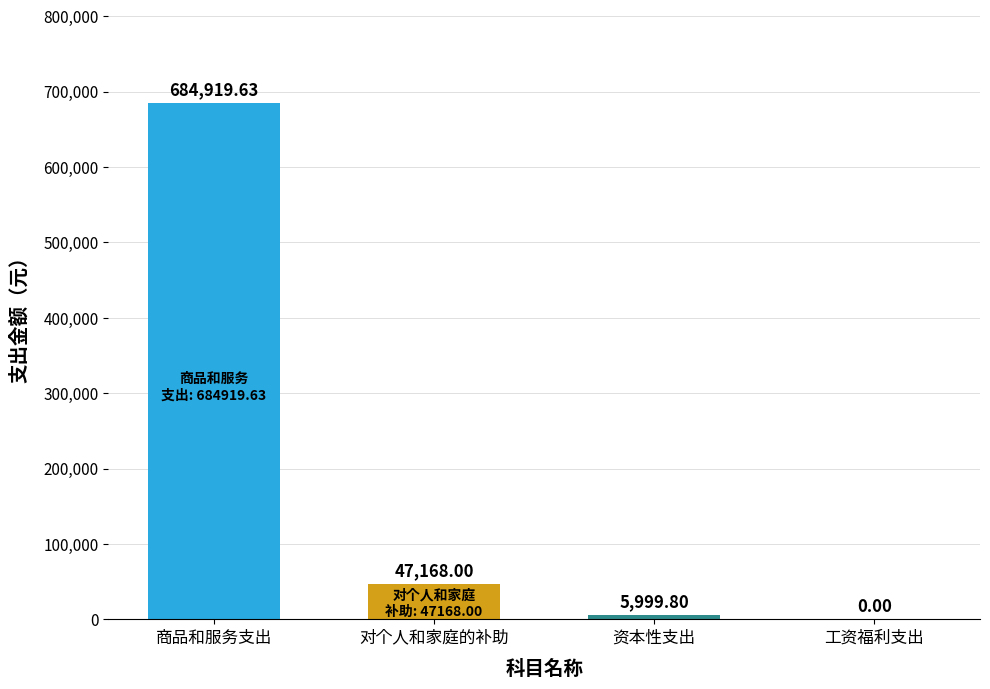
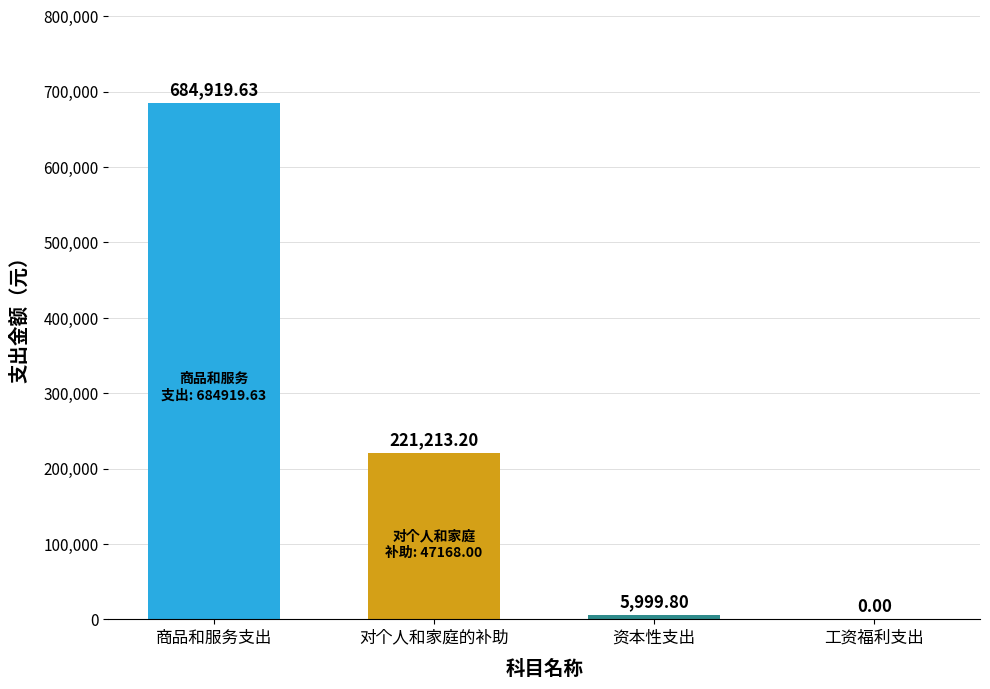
  {
    "商品和服务支出": "684,919.63",
-   "对个人和家庭的补助": "47,168.00",
+   "对个人和家庭的补助": "221,213.20",
    "资本性支出": "5,999.80",
    "工资福利支出": "0.00"
  }
